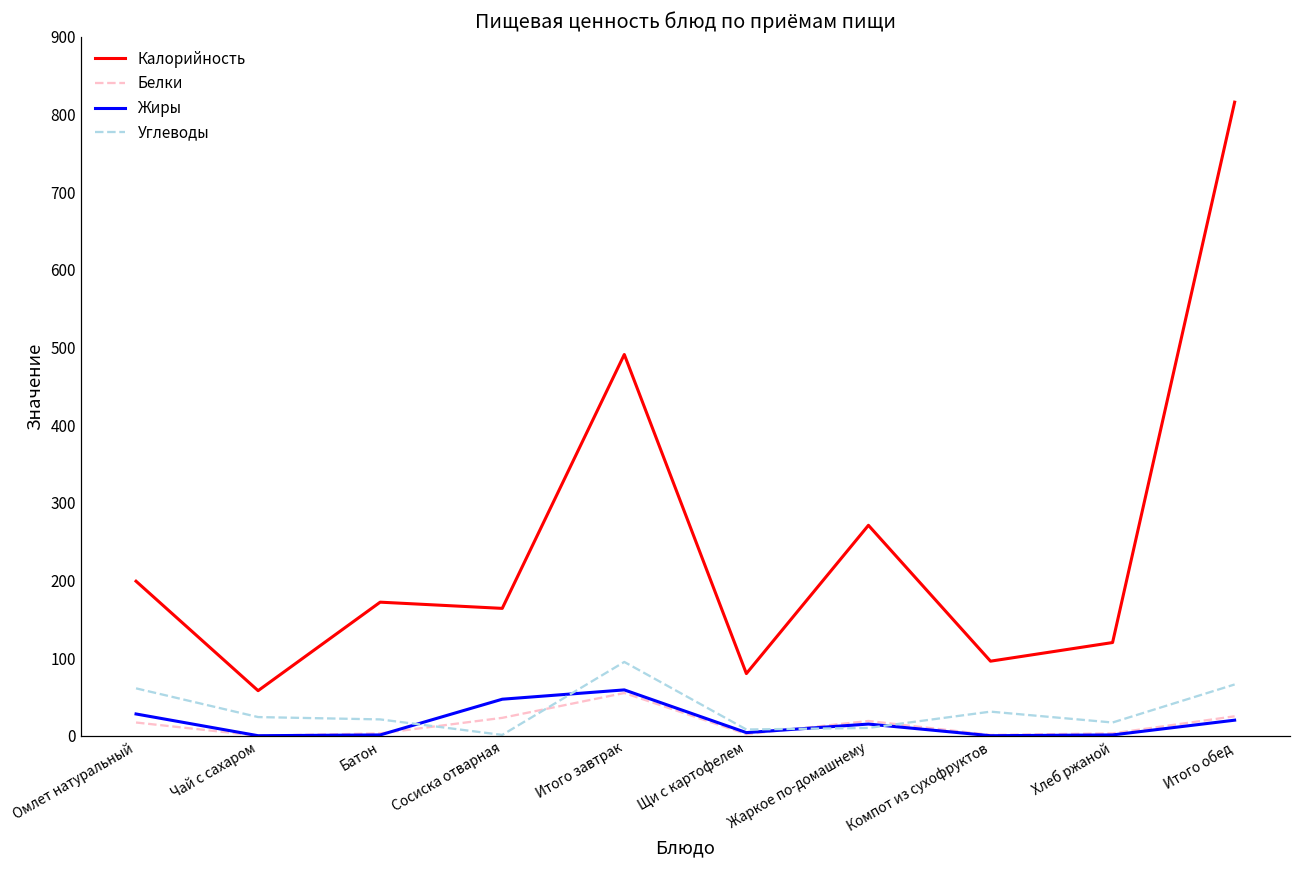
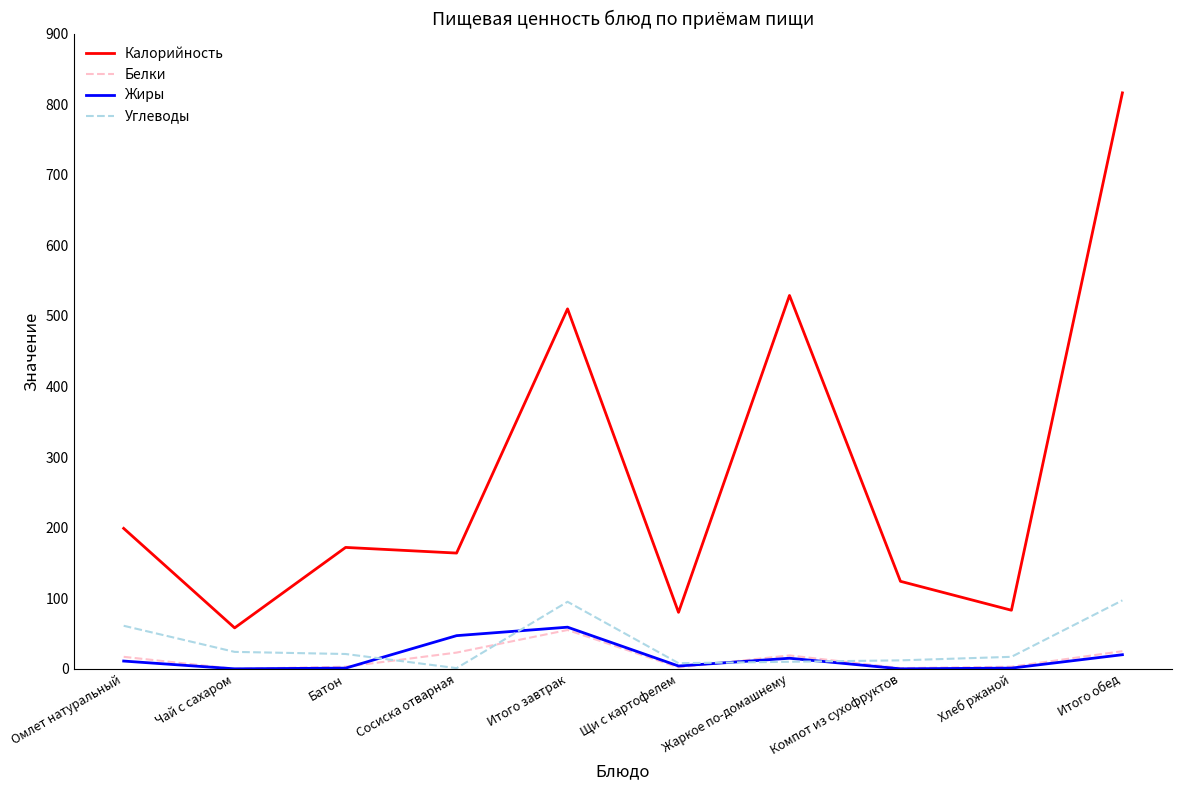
  {
    "Калорийность": {
      "Омлет натуральный": 200,
      "Чай с сахаром": 60,
      "Батон": 170,
      "Сосиска отварная": 160,
-     "Итого завтрак": 490,
+     "Итого завтрак": 510,
      "Щи с картофелем": 80,
-     "Жаркое по-домашнему": 270,
-     "Компот из сухофруктов": 100,
-     "Хлеб ржаной": 120,
+     "Жаркое по-домашнему": 530,
+     "Компот из сухофруктов": 120,
+     "Хлеб ржаной": 80,
      "Итого обед": 820
    },
    "Белки": {
      "Омлет натуральный": 20,
      "Сосиска отварная": 20,
      "Итого завтрак": 60,
      "Жаркое по-домашнему": 20,
      "Итого обед": 30
    },
    "Жиры": {
-     "Омлет натуральный": 30,
+     "Омлет натуральный": 10,
      "Сосиска отварная": 50,
      "Итого завтрак": 60,
      "Жаркое по-домашнему": 20,
      "Итого обед": 20
    },
    "Углеводы": {
      "Омлет натуральный": 60,
      "Чай с сахаром": 20,
      "Батон": 20,
      "Сосиска отварная": 0,
      "Итого завтрак": 100,
      "Щи с картофелем": 10,
      "Жаркое по-домашнему": 10,
-     "Компот из сухофруктов": 30,
+     "Компот из сухофруктов": 10,
      "Хлеб ржаной": 20,
-     "Итого обед": 70
+     "Итого обед": 100
    }
  }
